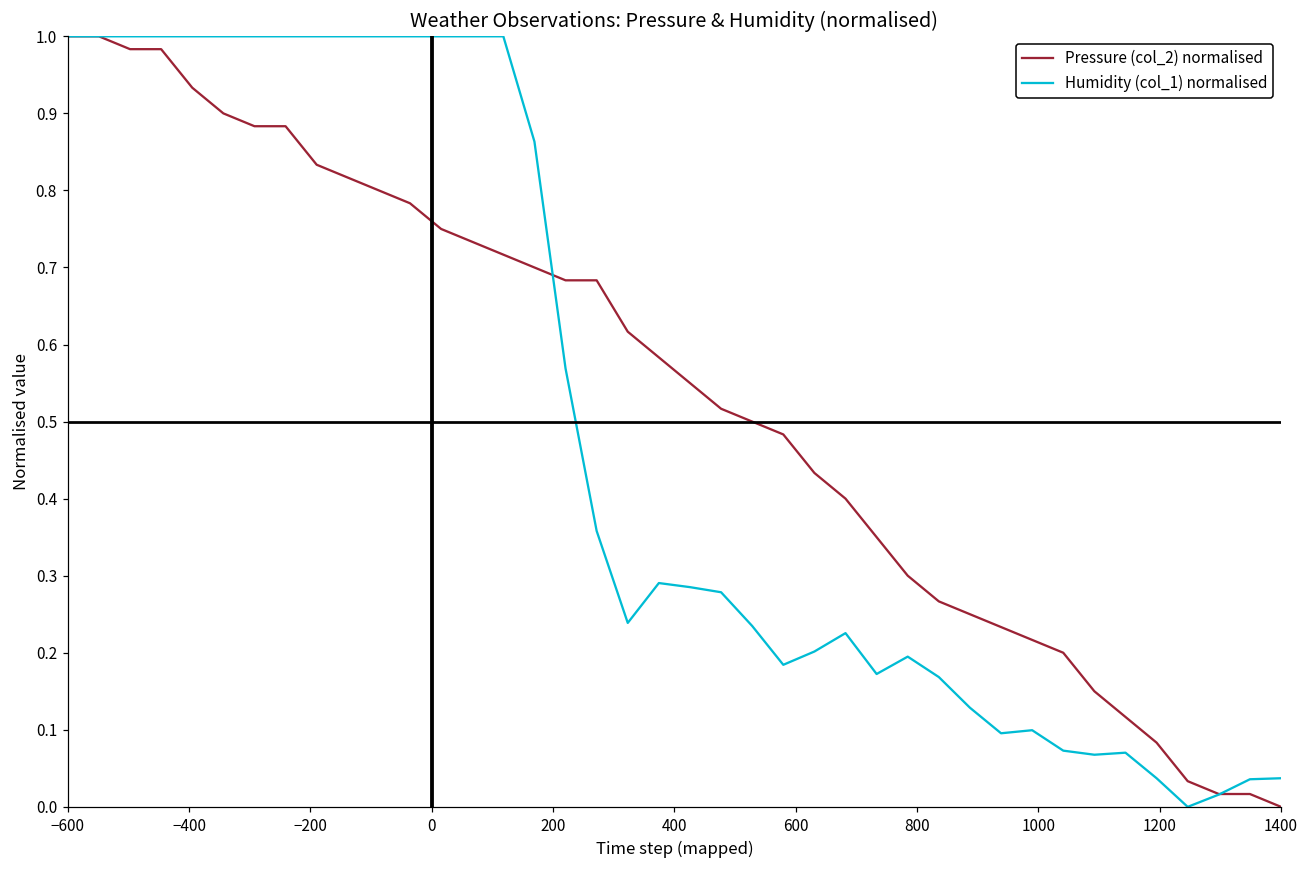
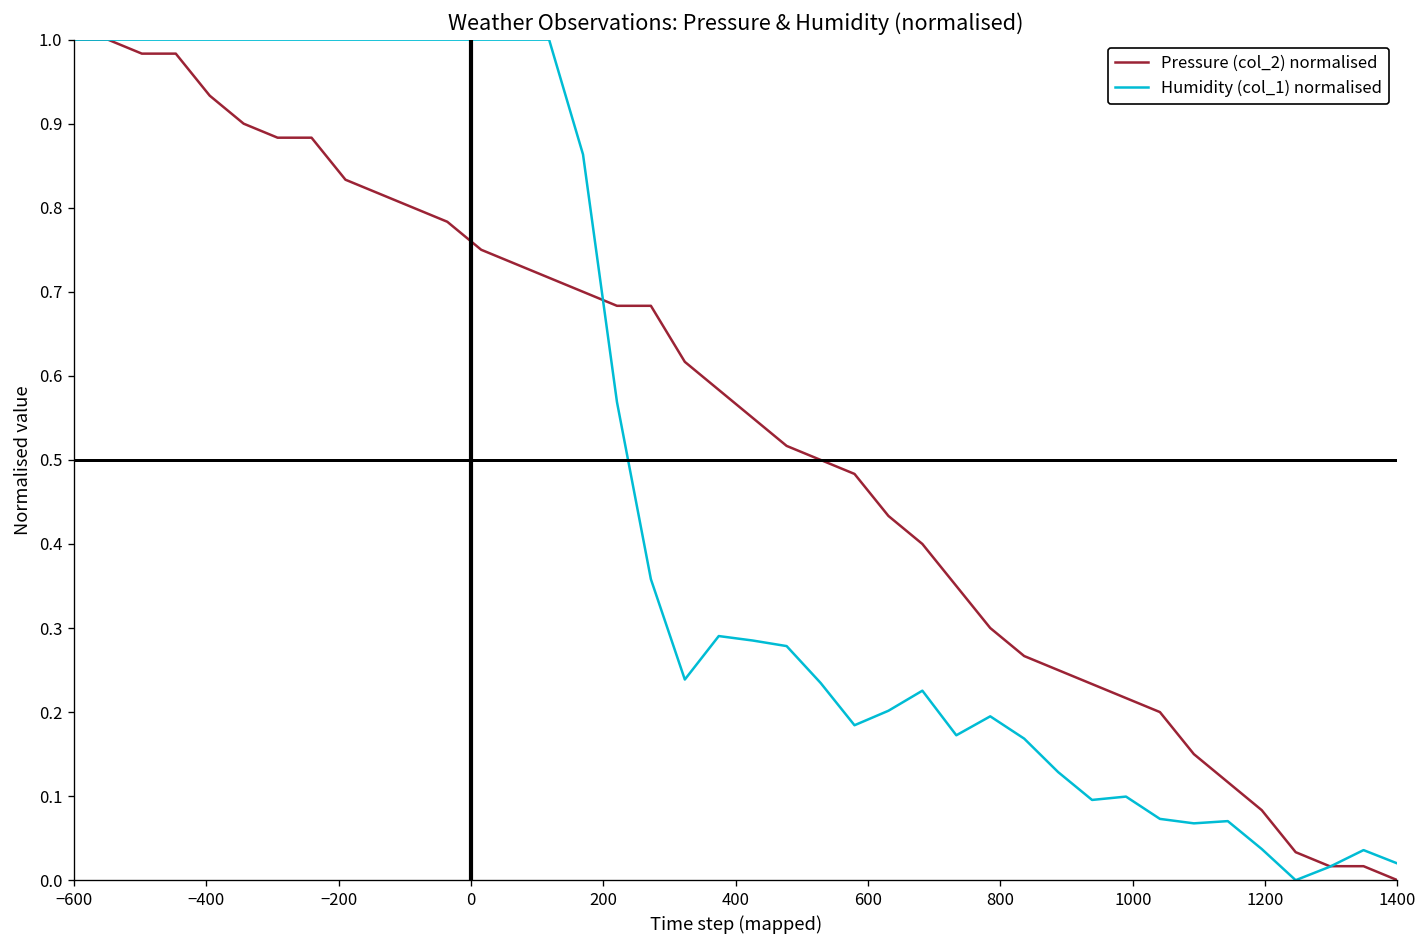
  {
    "Pressure (col_2) normalised": {
      "1400": 0.00
    },
    "Humidity (col_1) normalised": {
-     "1400": 0.04
+     "1400": 0.02
    }
  }
